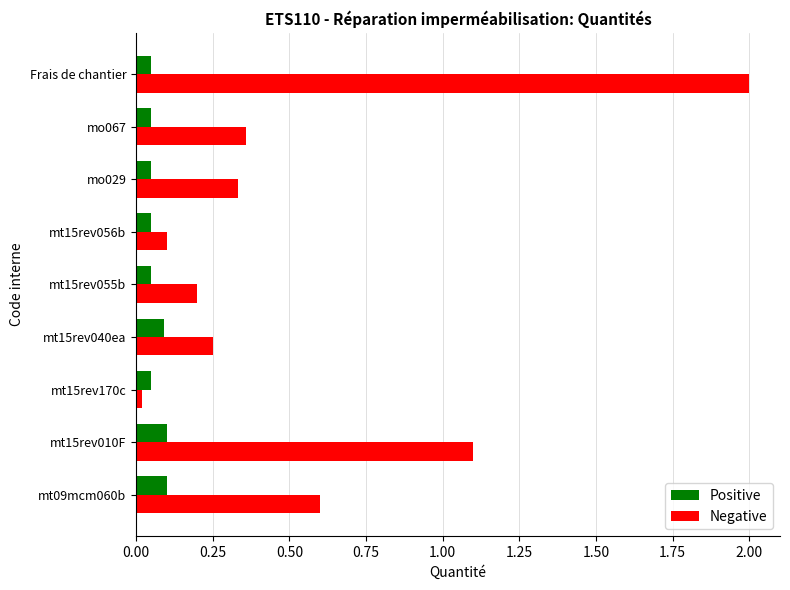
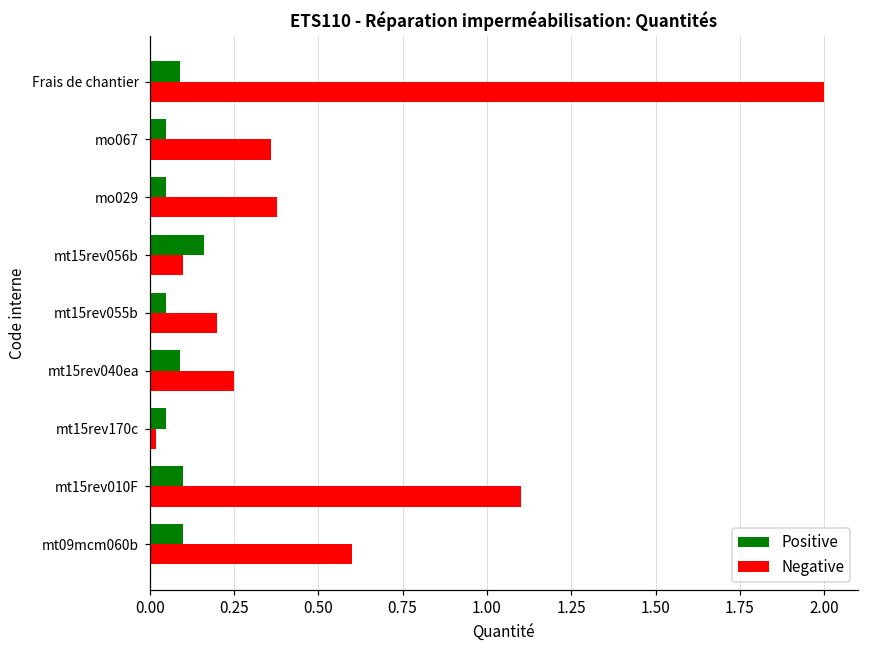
  {
    "Positive": {
-     "Frais de chantier": 0.05,
+     "Frais de chantier": 0.09,
      "mo067": 0.05,
      "mo029": 0.05,
-     "mt15rev056b": 0.05,
+     "mt15rev056b": 0.16,
      "mt15rev055b": 0.05,
      "mt15rev040ea": 0.09,
      "mt15rev170c": 0.05,
      "mt15rev010F": 0.10,
      "mt09mcm060b": 0.10
    },
    "Negative": {
      "Frais de chantier": 2.00,
      "mo067": 0.36,
-     "mo029": 0.33,
+     "mo029": 0.38,
      "mt15rev056b": 0.10,
      "mt15rev055b": 0.20,
      "mt15rev040ea": 0.25,
      "mt15rev170c": 0.02,
      "mt15rev010F": 1.10,
      "mt09mcm060b": 0.60
    }
  }
